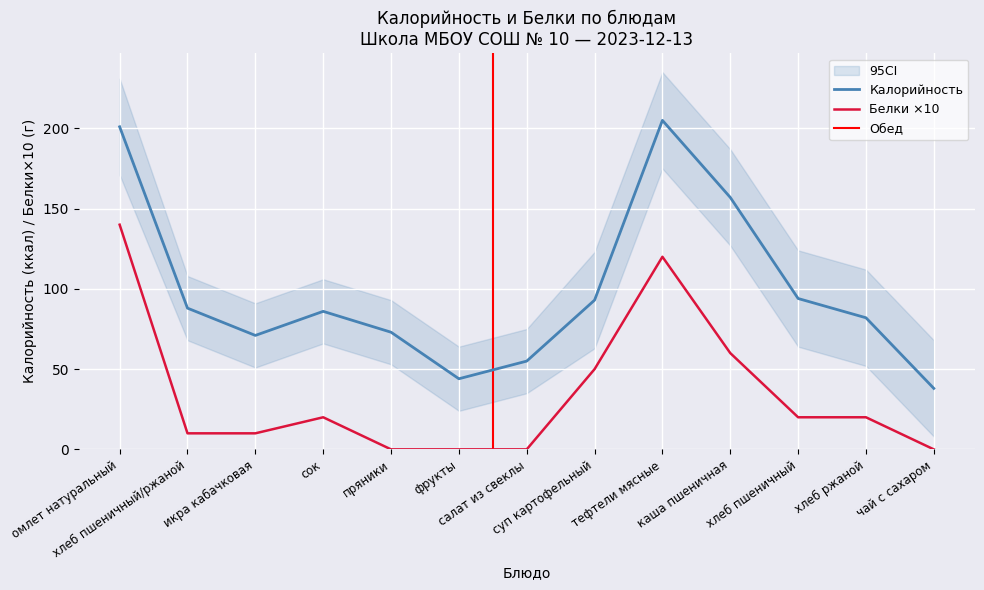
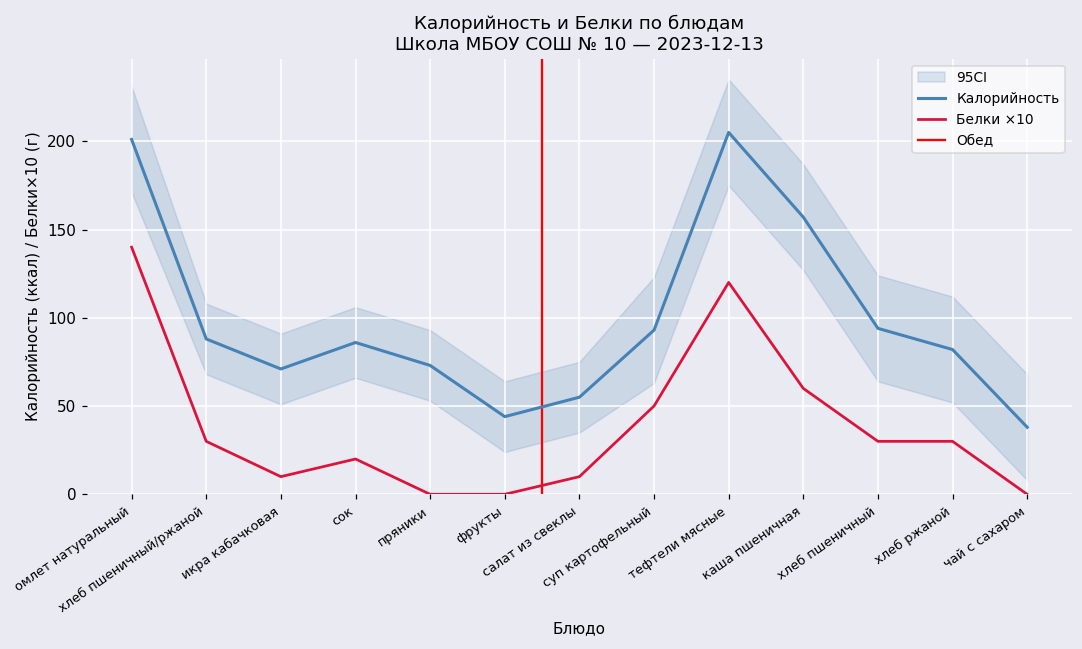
  {
    "Белки ×10": {
      "омлет натуральный": 140,
-     "хлеб пшеничный/ржаной": 10,
+     "хлеб пшеничный/ржаной": 30,
      "икра кабачковая": 10,
      "сок": 20,
      "пряники": 0,
      "фрукты": 0,
-     "салат из свеклы": 0,
+     "салат из свеклы": 10,
      "суп картофельный": 50,
      "тефтели мясные": 120,
      "каша пшеничная": 60,
-     "хлеб пшеничный": 20,
-     "хлеб ржаной": 20,
+     "хлеб пшеничный": 30,
+     "хлеб ржаной": 30,
      "чай с сахаром": 0
    }
  }
